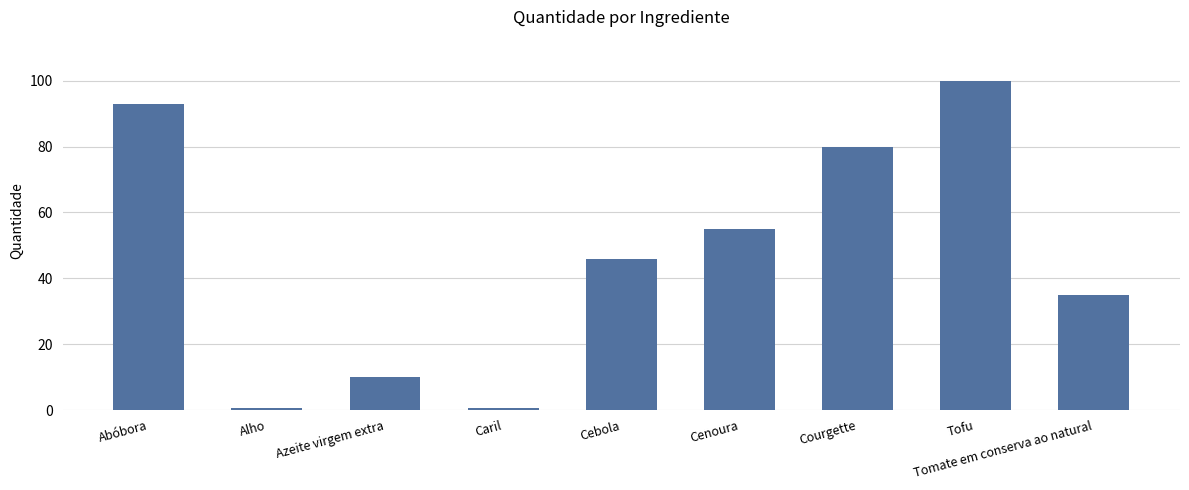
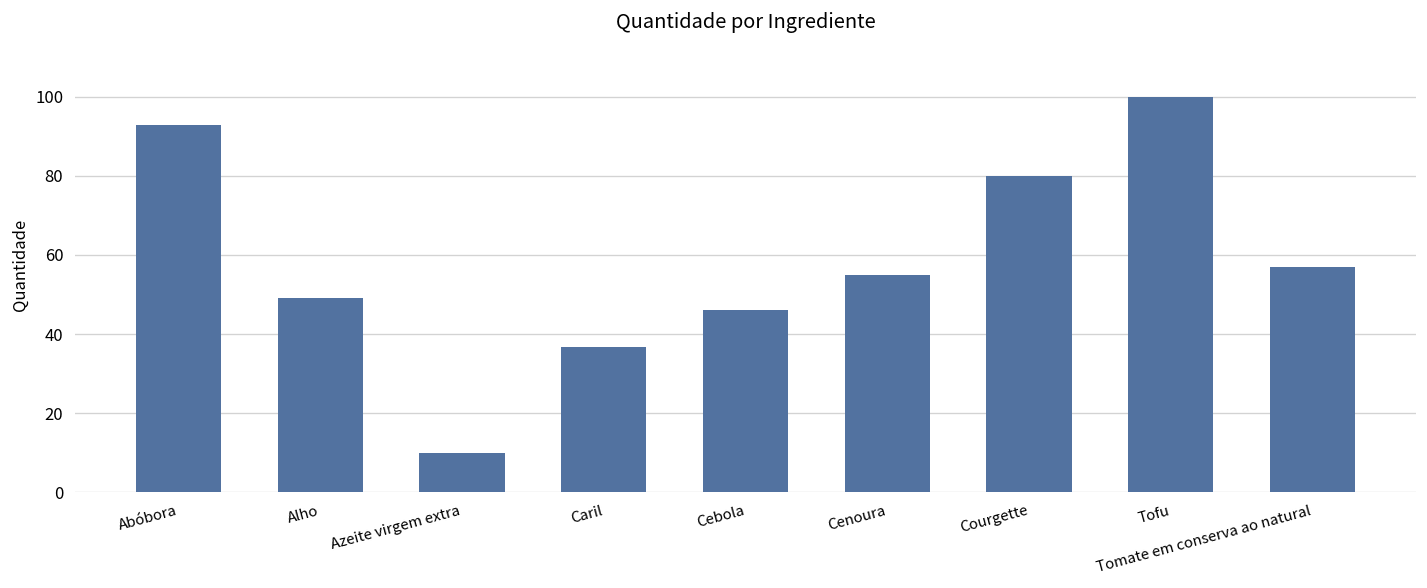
  {
    "Abóbora": 93,
-   "Alho": 1,
+   "Alho": 49,
    "Azeite virgem extra": 10,
-   "Caril": 1,
+   "Caril": 37,
    "Cebola": 46,
    "Cenoura": 55,
    "Courgette": 80,
    "Tofu": 100,
-   "Tomate em conserva ao natural": 35
+   "Tomate em conserva ao natural": 57
  }
